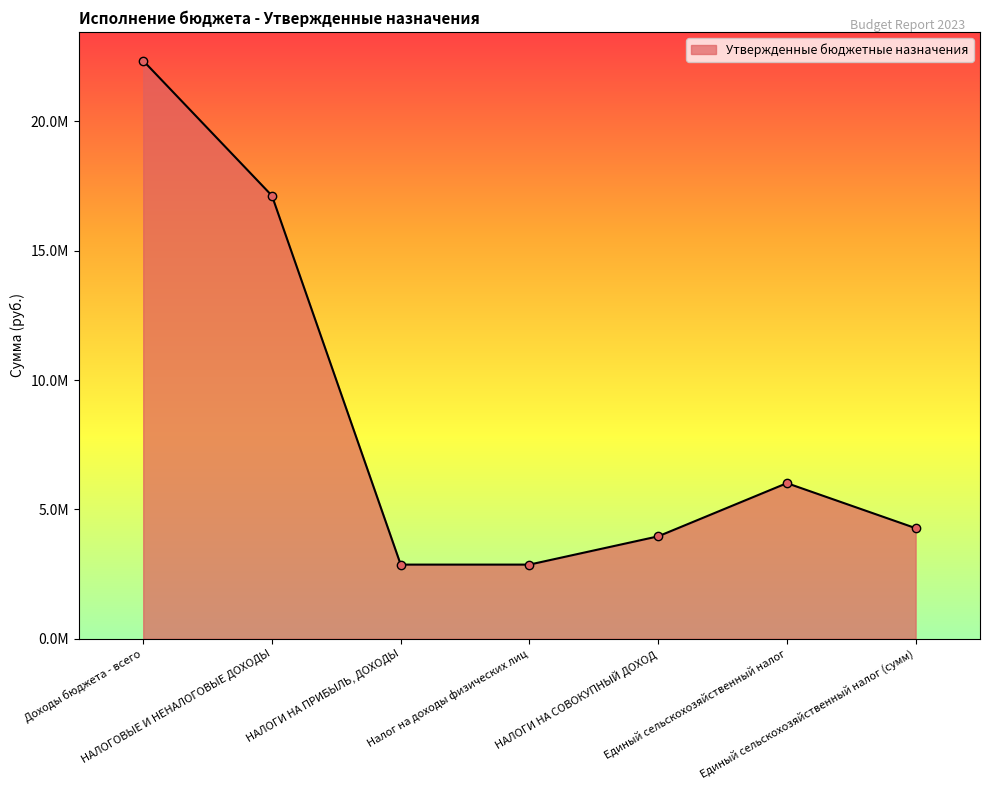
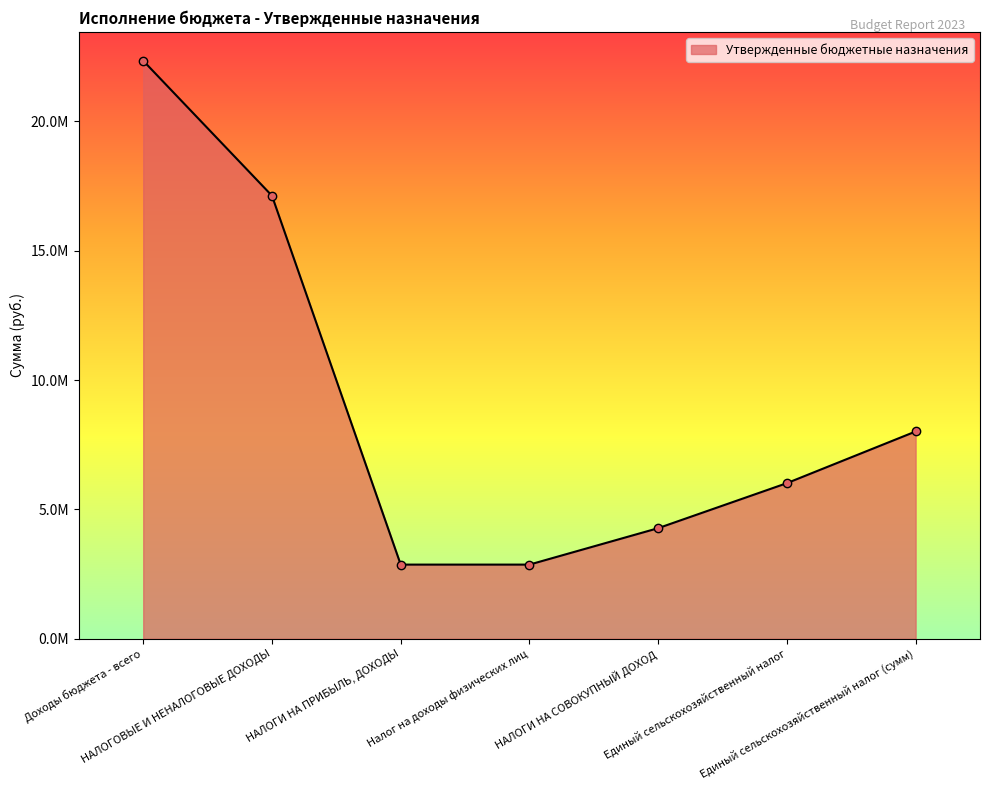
  {
    "Доходы бюджета - всего": 22300000,
    "НАЛОГОВЫЕ И НЕНАЛОГОВЫЕ ДОХОДЫ": 17100000,
    "НАЛОГИ НА ПРИБЫЛЬ, ДОХОДЫ": 2900000,
    "Налог на доходы физических лиц": 2900000,
-   "НАЛОГИ НА СОВОКУПНЫЙ ДОХОД": 4000000,
+   "НАЛОГИ НА СОВОКУПНЫЙ ДОХОД": 4300000,
    "Единый сельскохозяйственный налог": 6000000,
-   "Единый сельскохозяйственный налог (сумм)": 4300000
+   "Единый сельскохозяйственный налог (сумм)": 8000000
  }
